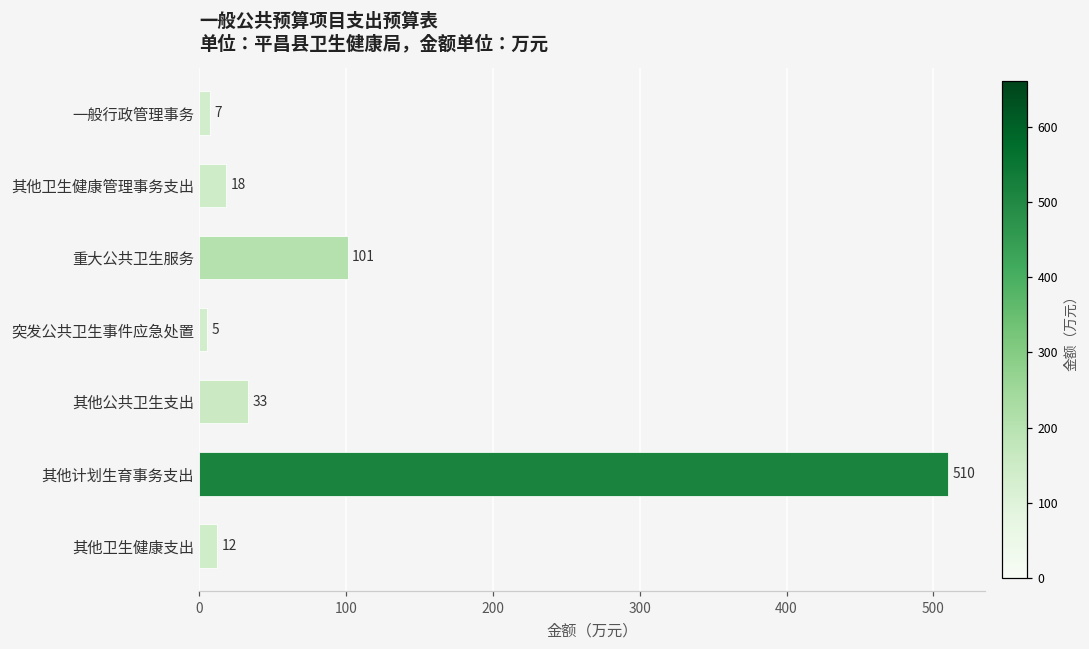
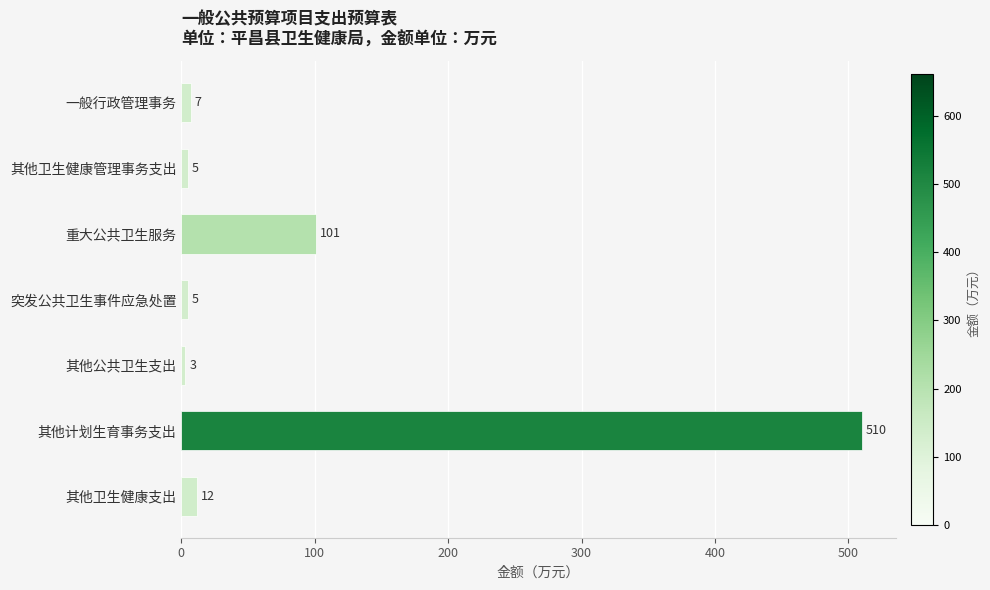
  {
    "一般行政管理事务": 7,
-   "其他卫生健康管理事务支出": 18,
+   "其他卫生健康管理事务支出": 5,
    "重大公共卫生服务": 101,
    "突发公共卫生事件应急处置": 5,
-   "其他公共卫生支出": 33,
+   "其他公共卫生支出": 3,
    "其他计划生育事务支出": 510,
    "其他卫生健康支出": 12
  }
